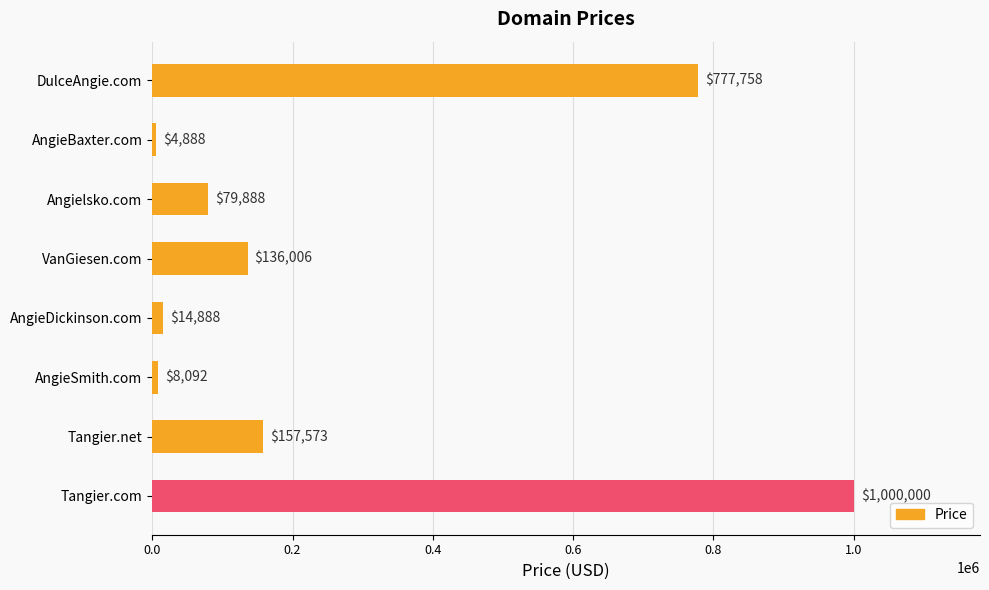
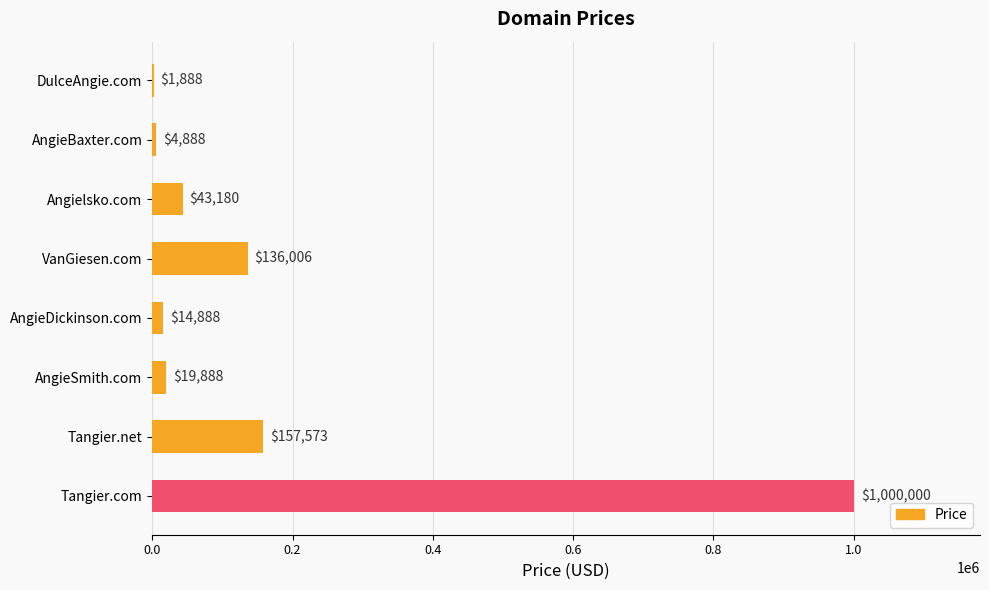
  {
-   "DulceAngie.com": "$777,758",
+   "DulceAngie.com": "$1,888",
    "AngieBaxter.com": "$4,888",
-   "Angielsko.com": "$79,888",
+   "Angielsko.com": "$43,180",
    "VanGiesen.com": "$136,006",
    "AngieDickinson.com": "$14,888",
-   "AngieSmith.com": "$8,092",
+   "AngieSmith.com": "$19,888",
    "Tangier.net": "$157,573"
  }
